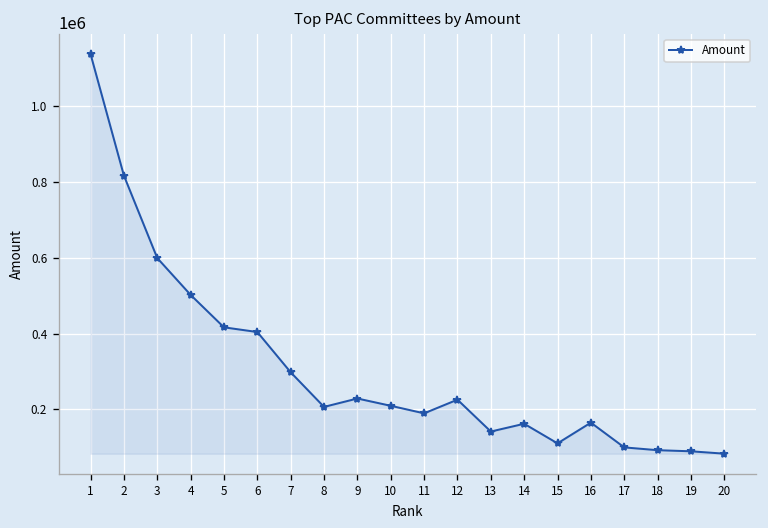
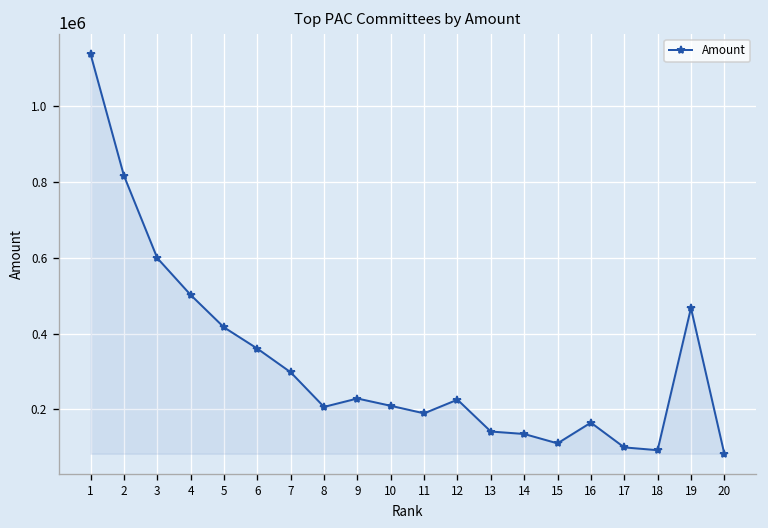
  {
    "1": 1140000,
    "2": 820000,
    "3": 600000,
    "4": 500000,
    "5": 420000,
-   "6": 400000,
+   "6": 360000,
    "7": 300000,
    "8": 210000,
    "9": 230000,
    "10": 210000,
    "11": 190000,
    "12": 230000,
    "13": 140000,
-   "14": 160000,
+   "14": 140000,
    "15": 110000,
    "16": 170000,
    "17": 100000,
    "18": 90000,
-   "19": 90000,
+   "19": 470000,
    "20": 80000
  }
